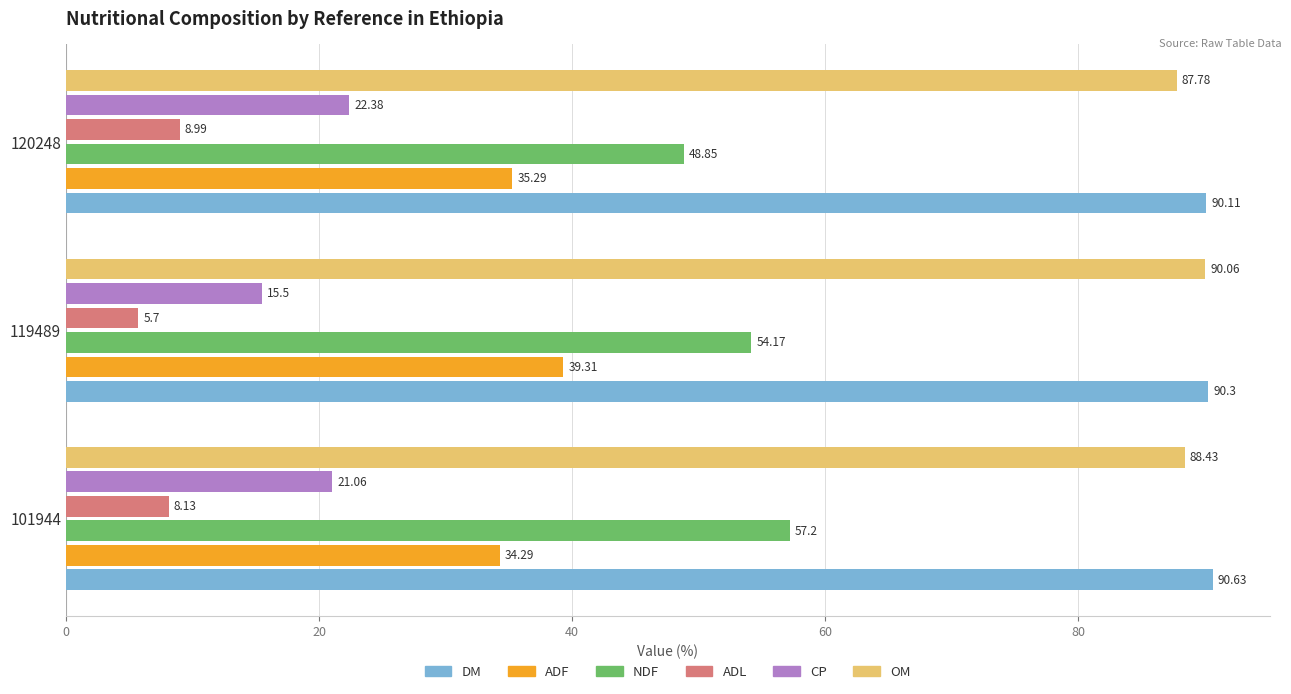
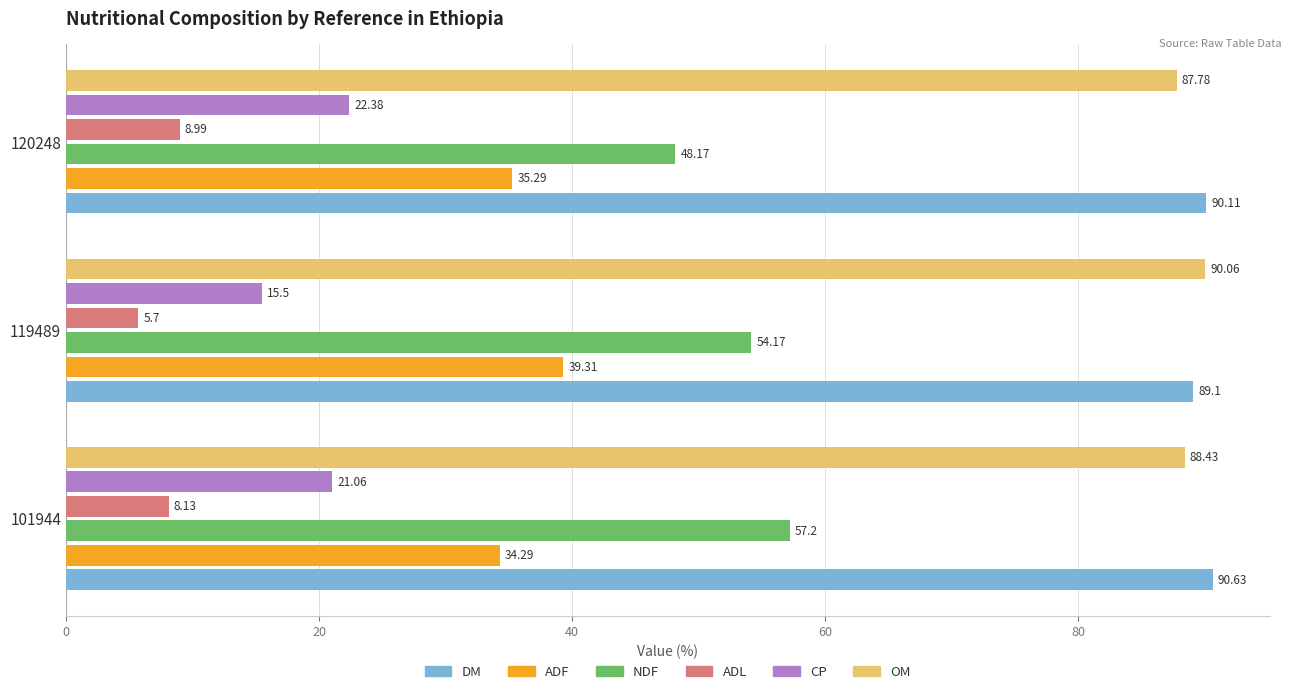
  {
    "DM": {
      "120248": 90.11,
-     "119489": 90.3,
+     "119489": 89.1,
      "101944": 90.63
    },
    "ADF": {
      "120248": 35.29,
      "119489": 39.31,
      "101944": 34.29
    },
    "NDF": {
-     "120248": 48.85,
+     "120248": 48.17,
      "119489": 54.17,
      "101944": 57.2
    },
    "ADL": {
      "120248": 8.99,
      "119489": 5.7,
      "101944": 8.13
    },
    "CP": {
      "120248": 22.38,
      "119489": 15.5,
      "101944": 21.06
    },
    "OM": {
      "120248": 87.78,
      "119489": 90.06,
      "101944": 88.43
    }
  }
